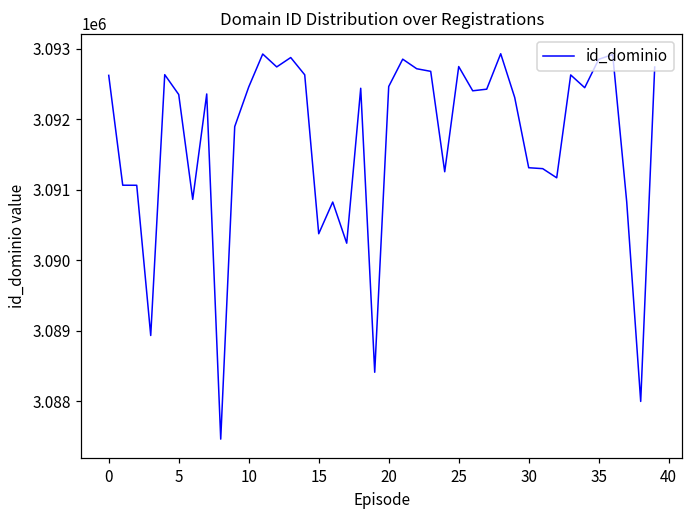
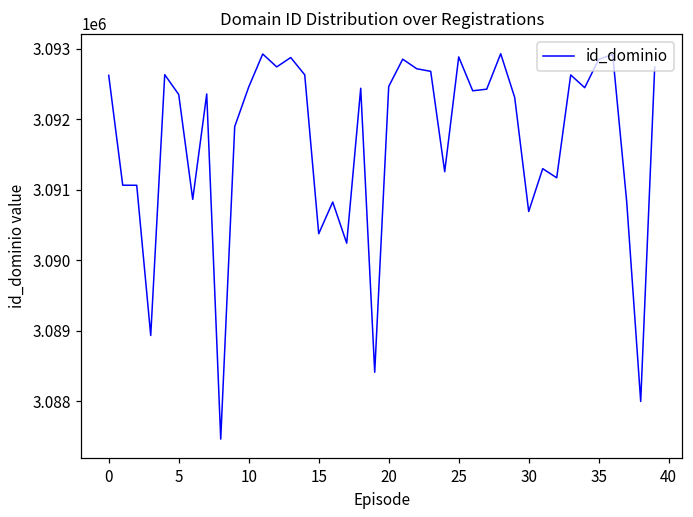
  {
    "0": 3092600,
    "5": 3092400,
    "10": 3092500,
    "15": 3090400,
    "20": 3092500,
-   "25": 3092800,
-   "30": 3091300
+   "25": 3092900,
+   "30": 3090700
  }
